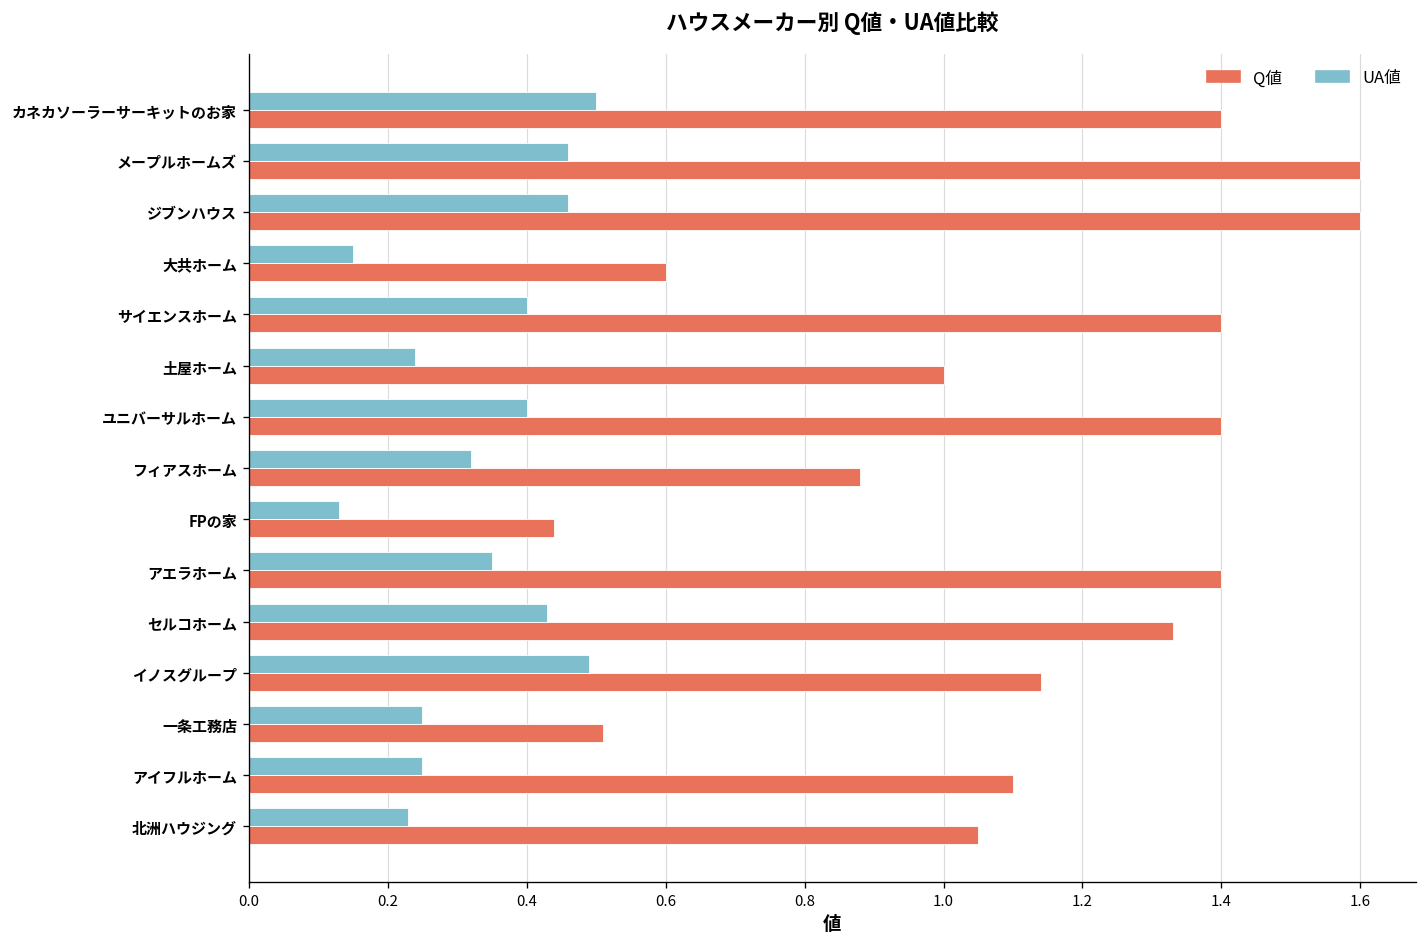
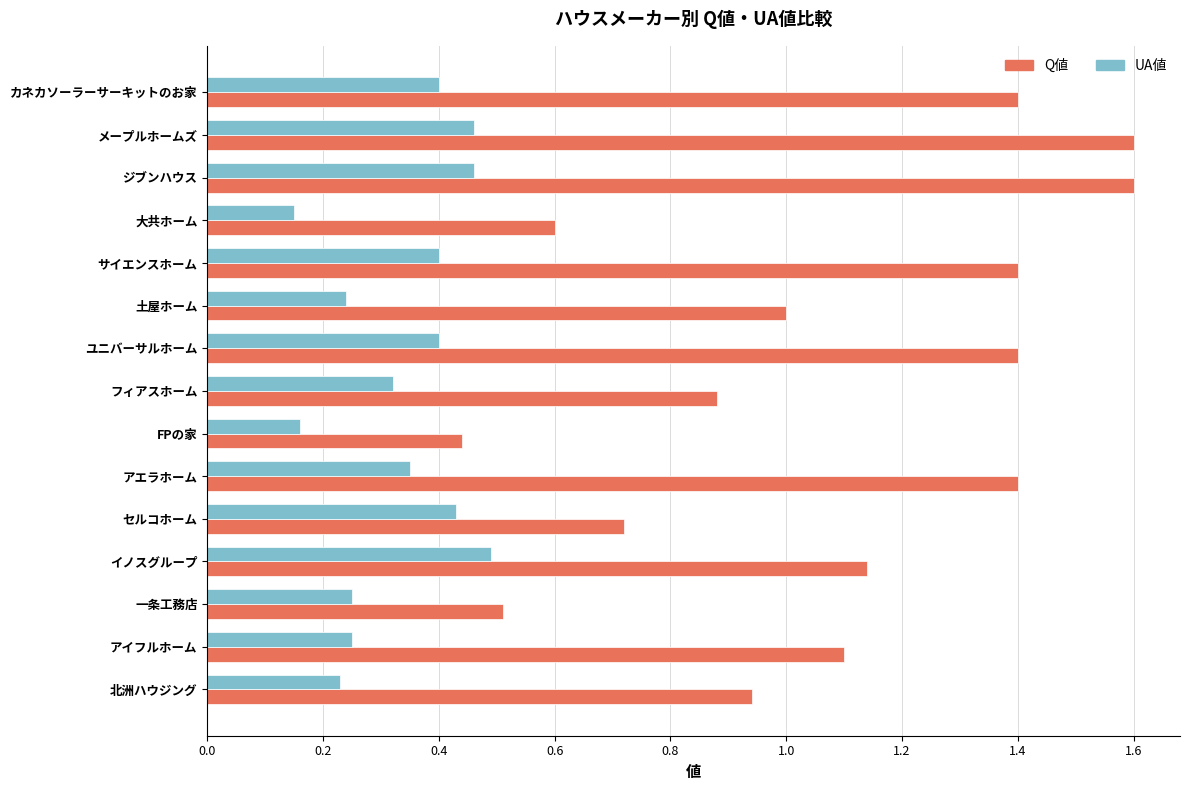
  {
    "Q値": {
      "カネカソーラーサーキットのお家": 1.40,
      "メープルホームズ": 1.60,
      "ジブンハウス": 1.60,
      "大共ホーム": 0.60,
      "サイエンスホーム": 1.40,
      "土屋ホーム": 1.00,
      "ユニバーサルホーム": 1.40,
      "フィアスホーム": 0.88,
      "FPの家": 0.44,
      "アエラホーム": 1.40,
-     "セルコホーム": 1.33,
+     "セルコホーム": 0.72,
      "イノスグループ": 1.14,
      "一条工務店": 0.51,
      "アイフルホーム": 1.10,
-     "北洲ハウジング": 1.05
+     "北洲ハウジング": 0.94
    },
    "UA値": {
-     "カネカソーラーサーキットのお家": 0.5,
+     "カネカソーラーサーキットのお家": 0.4,
      "メープルホームズ": 0.46,
      "ジブンハウス": 0.46,
      "大共ホーム": 0.15,
      "サイエンスホーム": 0.40,
      "土屋ホーム": 0.24,
      "ユニバーサルホーム": 0.40,
      "フィアスホーム": 0.32,
-     "FPの家": 0.13,
+     "FPの家": 0.16,
      "アエラホーム": 0.35,
      "セルコホーム": 0.43,
      "イノスグループ": 0.49,
      "一条工務店": 0.25,
      "アイフルホーム": 0.25,
      "北洲ハウジング": 0.23
    }
  }
